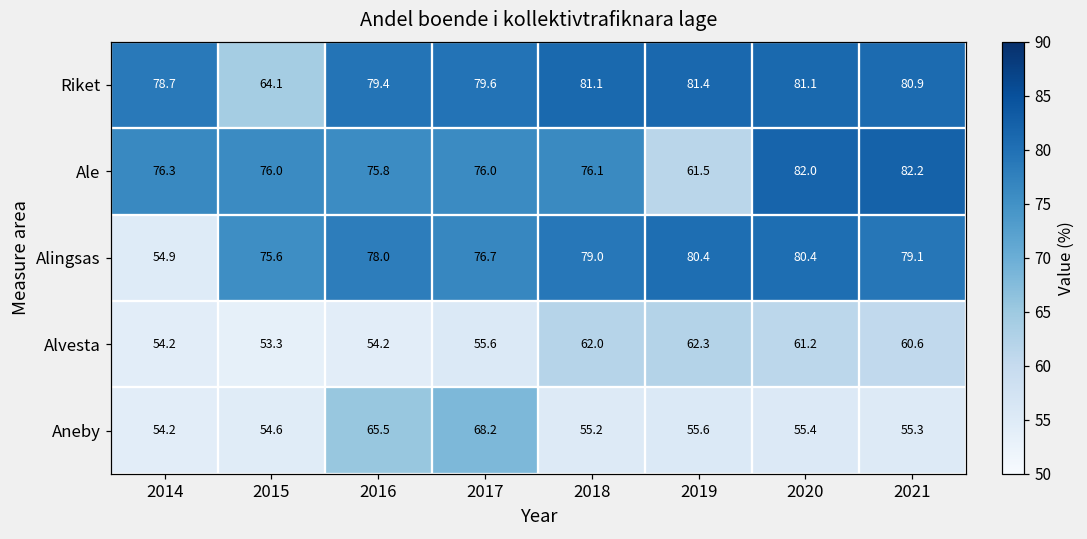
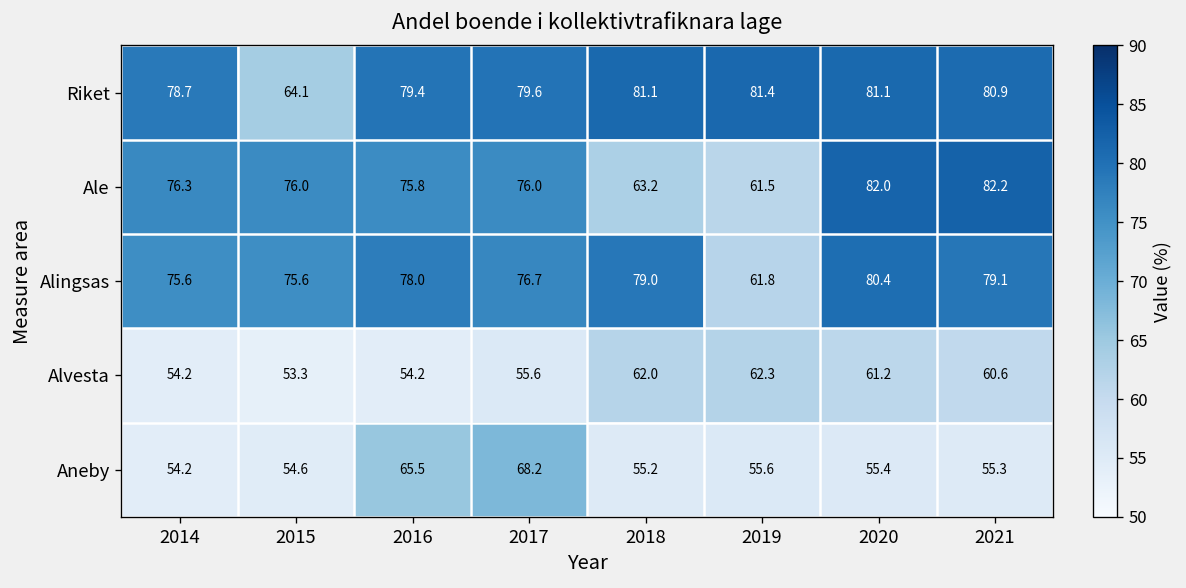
  {
    "Riket": {
      "2014": 78.7,
      "2015": 64.1,
      "2016": 79.4,
      "2017": 79.6,
      "2018": 81.1,
      "2019": 81.4,
      "2020": 81.1,
      "2021": 80.9
    },
    "Ale": {
      "2014": 76.3,
      "2015": 76.0,
      "2016": 75.8,
      "2017": 76.0,
-     "2018": 76.1,
+     "2018": 63.2,
      "2019": 61.5,
      "2020": 82.0,
      "2021": 82.2
    },
    "Alingsas": {
-     "2014": 54.9,
+     "2014": 75.6,
      "2015": 75.6,
      "2016": 78.0,
      "2017": 76.7,
      "2018": 79.0,
-     "2019": 80.4,
+     "2019": 61.8,
      "2020": 80.4,
      "2021": 79.1
    },
    "Alvesta": {
      "2014": 54.2,
      "2015": 53.3,
      "2016": 54.2,
      "2017": 55.6,
      "2018": 62.0,
      "2019": 62.3,
      "2020": 61.2,
      "2021": 60.6
    },
    "Aneby": {
      "2014": 54.2,
      "2015": 54.6,
      "2016": 65.5,
      "2017": 68.2,
      "2018": 55.2,
      "2019": 55.6,
      "2020": 55.4,
      "2021": 55.3
    }
  }
